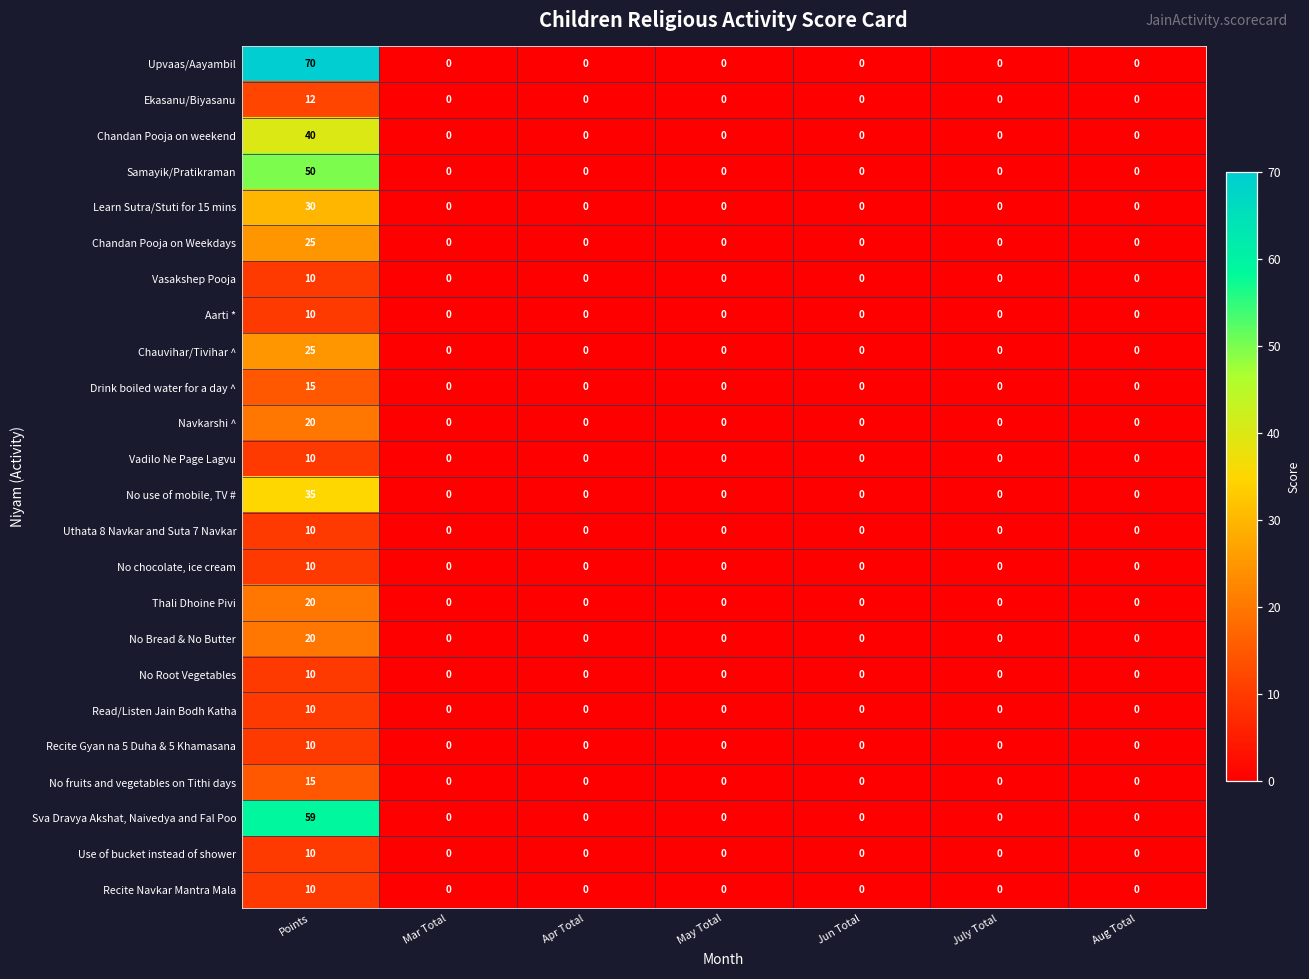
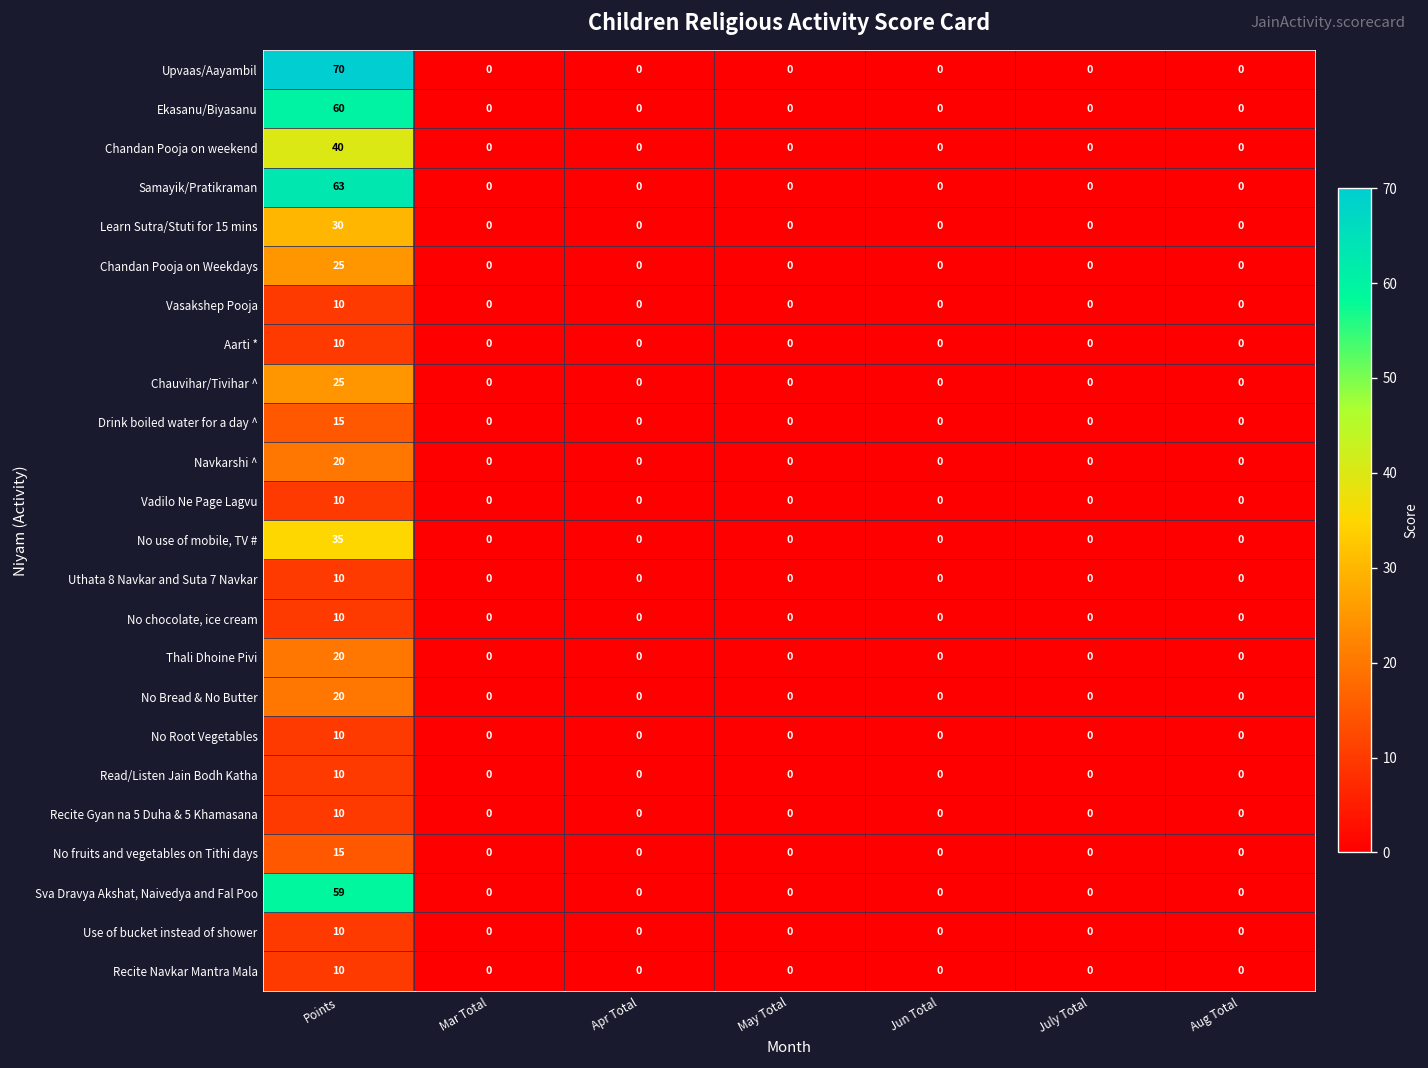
  {
    "Upvaas/Aayambil": {
      "Points": 70,
      "Mar Total": 0,
      "Apr Total": 0,
      "May Total": 0,
      "Jun Total": 0,
      "July Total": 0,
      "Aug Total": 0
    },
    "Ekasanu/Biyasanu": {
-     "Points": 12,
+     "Points": 60,
      "Mar Total": 0,
      "Apr Total": 0,
      "May Total": 0,
      "Jun Total": 0,
      "July Total": 0,
      "Aug Total": 0
    },
    "Chandan Pooja on weekend": {
      "Points": 40,
      "Mar Total": 0,
      "Apr Total": 0,
      "May Total": 0,
      "Jun Total": 0,
      "July Total": 0,
      "Aug Total": 0
    },
    "Samayik/Pratikraman": {
-     "Points": 50,
+     "Points": 63,
      "Mar Total": 0,
      "Apr Total": 0,
      "May Total": 0,
      "Jun Total": 0,
      "July Total": 0,
      "Aug Total": 0
    },
    "Learn Sutra/Stuti for 15 mins": {
      "Points": 30,
      "Mar Total": 0,
      "Apr Total": 0,
      "May Total": 0,
      "Jun Total": 0,
      "July Total": 0,
      "Aug Total": 0
    },
    "Chandan Pooja on Weekdays": {
      "Points": 25,
      "Mar Total": 0,
      "Apr Total": 0,
      "May Total": 0,
      "Jun Total": 0,
      "July Total": 0,
      "Aug Total": 0
    },
    "Vasakshep Pooja": {
      "Points": 10,
      "Mar Total": 0,
      "Apr Total": 0,
      "May Total": 0,
      "Jun Total": 0,
      "July Total": 0,
      "Aug Total": 0
    },
    "Aarti *": {
      "Points": 10,
      "Mar Total": 0,
      "Apr Total": 0,
      "May Total": 0,
      "Jun Total": 0,
      "July Total": 0,
      "Aug Total": 0
    },
    "Chauvihar/Tivihar ^": {
      "Points": 25,
      "Mar Total": 0,
      "Apr Total": 0,
      "May Total": 0,
      "Jun Total": 0,
      "July Total": 0,
      "Aug Total": 0
    },
    "Drink boiled water for a day ^": {
      "Points": 15,
      "Mar Total": 0,
      "Apr Total": 0,
      "May Total": 0,
      "Jun Total": 0,
      "July Total": 0,
      "Aug Total": 0
    },
    "Navkarshi ^": {
      "Points": 20,
      "Mar Total": 0,
      "Apr Total": 0,
      "May Total": 0,
      "Jun Total": 0,
      "July Total": 0,
      "Aug Total": 0
    },
    "Vadilo Ne Page Lagvu": {
      "Points": 10,
      "Mar Total": 0,
      "Apr Total": 0,
      "May Total": 0,
      "Jun Total": 0,
      "July Total": 0,
      "Aug Total": 0
    },
    "No use of mobile, TV #": {
      "Points": 35,
      "Mar Total": 0,
      "Apr Total": 0,
      "May Total": 0,
      "Jun Total": 0,
      "July Total": 0,
      "Aug Total": 0
    },
    "Uthata 8 Navkar and Suta 7 Navkar": {
      "Points": 10,
      "Mar Total": 0,
      "Apr Total": 0,
      "May Total": 0,
      "Jun Total": 0,
      "July Total": 0,
      "Aug Total": 0
    },
    "No chocolate, ice cream": {
      "Points": 10,
      "Mar Total": 0,
      "Apr Total": 0,
      "May Total": 0,
      "Jun Total": 0,
      "July Total": 0,
      "Aug Total": 0
    },
    "Thali Dhoine Pivi": {
      "Points": 20,
      "Mar Total": 0,
      "Apr Total": 0,
      "May Total": 0,
      "Jun Total": 0,
      "July Total": 0,
      "Aug Total": 0
    },
    "No Bread & No Butter": {
      "Points": 20,
      "Mar Total": 0,
      "Apr Total": 0,
      "May Total": 0,
      "Jun Total": 0,
      "July Total": 0,
      "Aug Total": 0
    },
    "No Root Vegetables": {
      "Points": 10,
      "Mar Total": 0,
      "Apr Total": 0,
      "May Total": 0,
      "Jun Total": 0,
      "July Total": 0,
      "Aug Total": 0
    },
    "Read/Listen Jain Bodh Katha": {
      "Points": 10,
      "Mar Total": 0,
      "Apr Total": 0,
      "May Total": 0,
      "Jun Total": 0,
      "July Total": 0,
      "Aug Total": 0
    },
    "Recite Gyan na 5 Duha & 5 Khamasana": {
      "Points": 10,
      "Mar Total": 0,
      "Apr Total": 0,
      "May Total": 0,
      "Jun Total": 0,
      "July Total": 0,
      "Aug Total": 0
    },
    "No fruits and vegetables on Tithi days": {
      "Points": 15,
      "Mar Total": 0,
      "Apr Total": 0,
      "May Total": 0,
      "Jun Total": 0,
      "July Total": 0,
      "Aug Total": 0
    },
    "Sva Dravya Akshat, Naivedya and Fal Poo": {
      "Points": 59,
      "Mar Total": 0,
      "Apr Total": 0,
      "May Total": 0,
      "Jun Total": 0,
      "July Total": 0,
      "Aug Total": 0
    },
    "Use of bucket instead of shower": {
      "Points": 10,
      "Mar Total": 0,
      "Apr Total": 0,
      "May Total": 0,
      "Jun Total": 0,
      "July Total": 0,
      "Aug Total": 0
    },
    "Recite Navkar Mantra Mala": {
      "Points": 10,
      "Mar Total": 0,
      "Apr Total": 0,
      "May Total": 0,
      "Jun Total": 0,
      "July Total": 0,
      "Aug Total": 0
    }
  }
